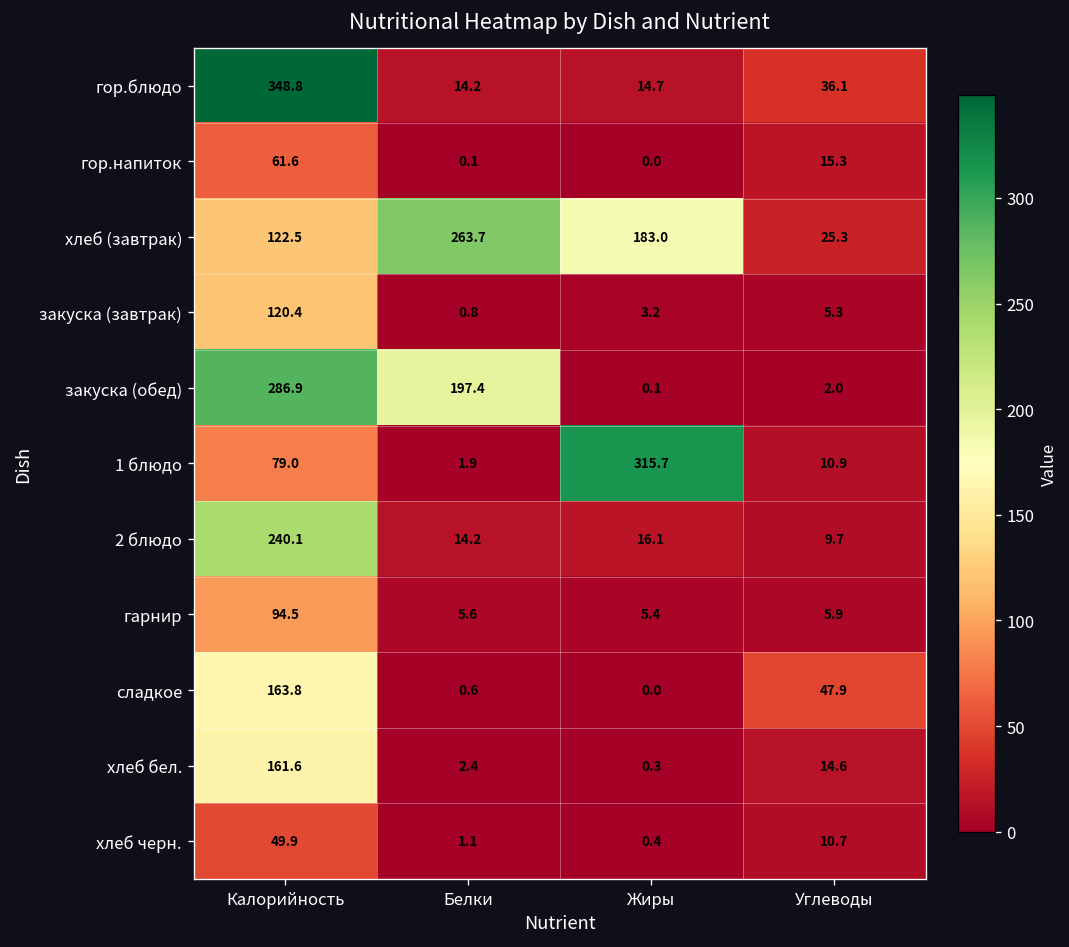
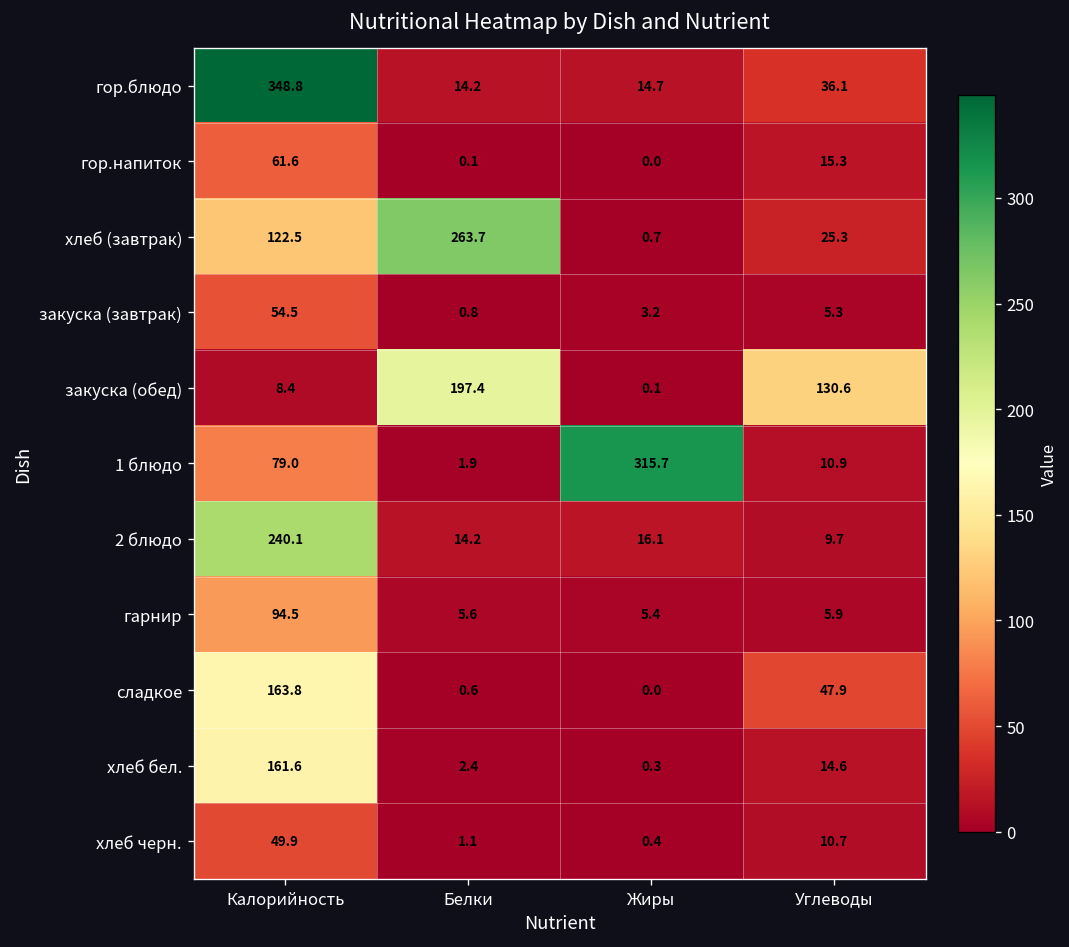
  {
    "гор.блюдо": {
      "Калорийность": 348.8,
      "Белки": 14.2,
      "Жиры": 14.7,
      "Углеводы": 36.1
    },
    "гор.напиток": {
      "Калорийность": 61.6,
      "Белки": 0.1,
      "Жиры": 0.0,
      "Углеводы": 15.3
    },
    "хлеб (завтрак)": {
      "Калорийность": 122.5,
      "Белки": 263.7,
-     "Жиры": 183.0,
+     "Жиры": 0.7,
      "Углеводы": 25.3
    },
    "закуска (завтрак)": {
-     "Калорийность": 120.4,
+     "Калорийность": 54.5,
      "Белки": 0.8,
      "Жиры": 3.2,
      "Углеводы": 5.3
    },
    "закуска (обед)": {
-     "Калорийность": 286.9,
+     "Калорийность": 8.4,
      "Белки": 197.4,
      "Жиры": 0.1,
-     "Углеводы": 2.0
+     "Углеводы": 130.6
    },
    "1 блюдо": {
      "Калорийность": 79.0,
      "Белки": 1.9,
      "Жиры": 315.7,
      "Углеводы": 10.9
    },
    "2 блюдо": {
      "Калорийность": 240.1,
      "Белки": 14.2,
      "Жиры": 16.1,
      "Углеводы": 9.7
    },
    "гарнир": {
      "Калорийность": 94.5,
      "Белки": 5.6,
      "Жиры": 5.4,
      "Углеводы": 5.9
    },
    "сладкое": {
      "Калорийность": 163.8,
      "Белки": 0.6,
      "Жиры": 0.0,
      "Углеводы": 47.9
    },
    "хлеб бел.": {
      "Калорийность": 161.6,
      "Белки": 2.4,
      "Жиры": 0.3,
      "Углеводы": 14.6
    },
    "хлеб черн.": {
      "Калорийность": 49.9,
      "Белки": 1.1,
      "Жиры": 0.4,
      "Углеводы": 10.7
    }
  }
